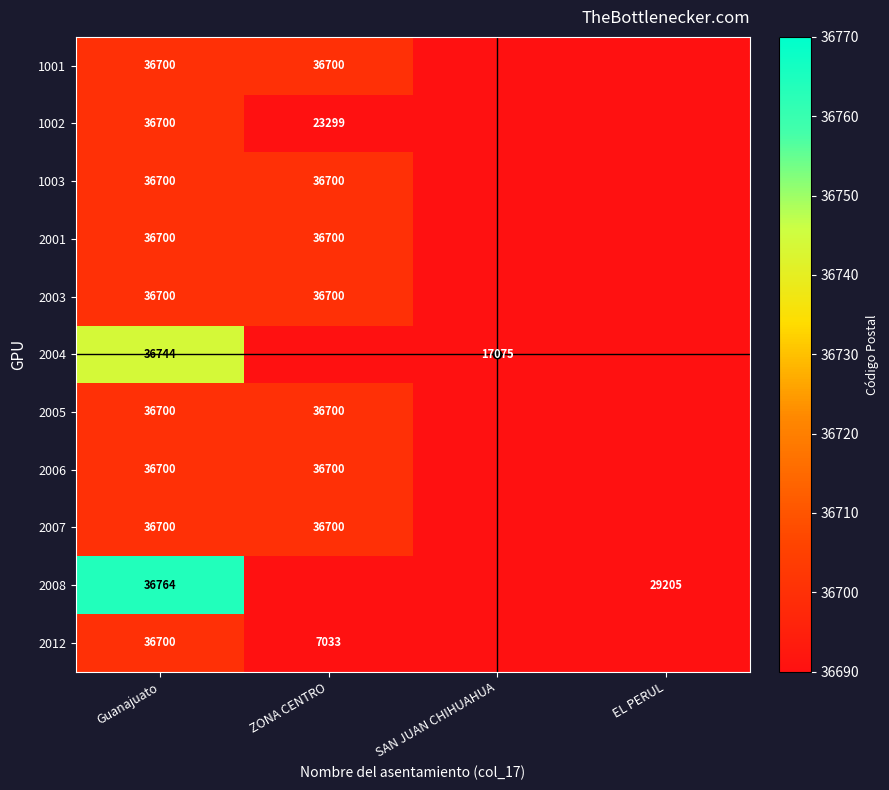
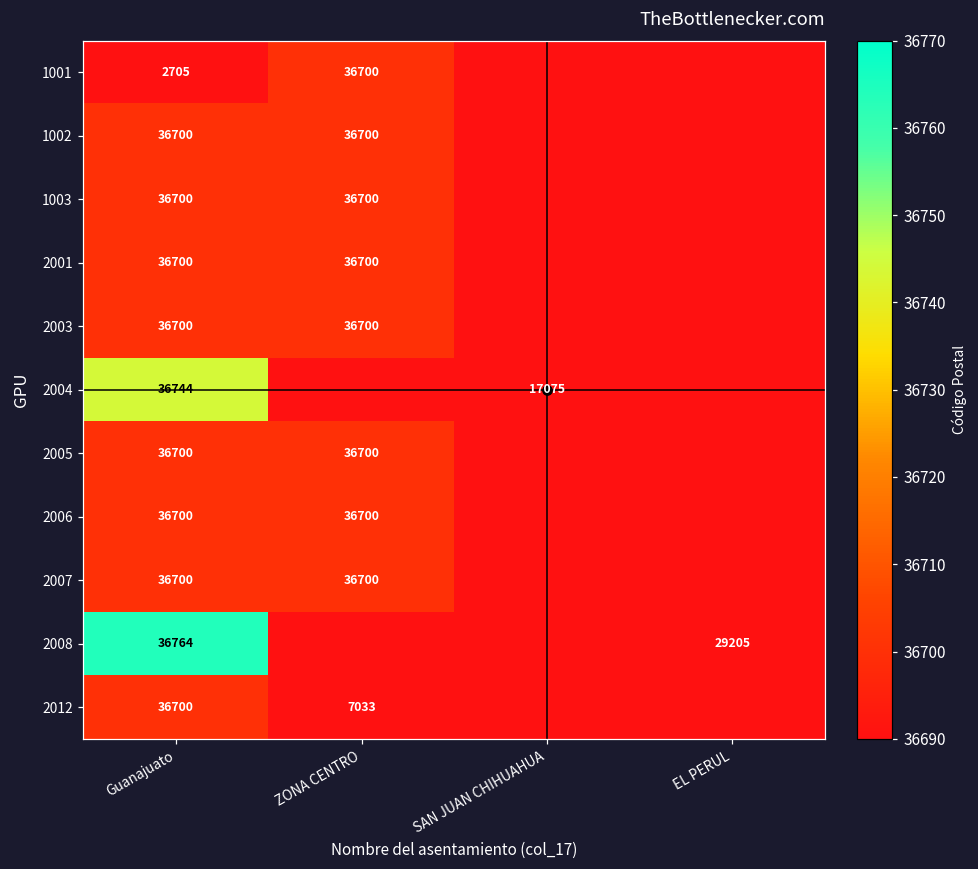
  {
    "1001": {
-     "Guanajuato": 36700,
+     "Guanajuato": 2705,
      "ZONA CENTRO": 36700
    },
    "1002": {
      "Guanajuato": 36700,
-     "ZONA CENTRO": 23299
+     "ZONA CENTRO": 36700
    },
    "1003": {
      "Guanajuato": 36700,
      "ZONA CENTRO": 36700
    },
    "2001": {
      "Guanajuato": 36700,
      "ZONA CENTRO": 36700
    },
    "2003": {
      "Guanajuato": 36700,
      "ZONA CENTRO": 36700
    },
    "2004": {
      "Guanajuato": 36744
    },
    "2005": {
      "Guanajuato": 36700,
      "ZONA CENTRO": 36700
    },
    "2006": {
      "Guanajuato": 36700,
      "ZONA CENTRO": 36700
    },
    "2007": {
      "Guanajuato": 36700,
      "ZONA CENTRO": 36700
    },
    "2008": {
      "Guanajuato": 36764,
      "EL PERUL": 29205
    },
    "2012": {
      "Guanajuato": 36700,
      "ZONA CENTRO": 7033
    }
  }
